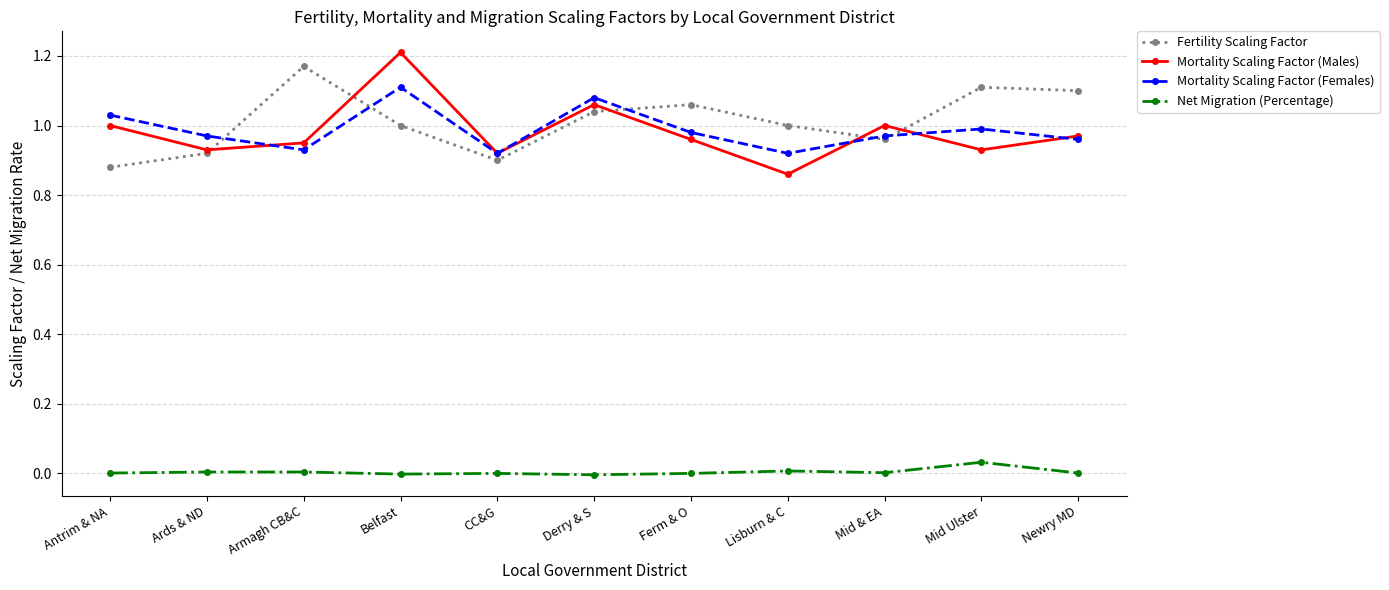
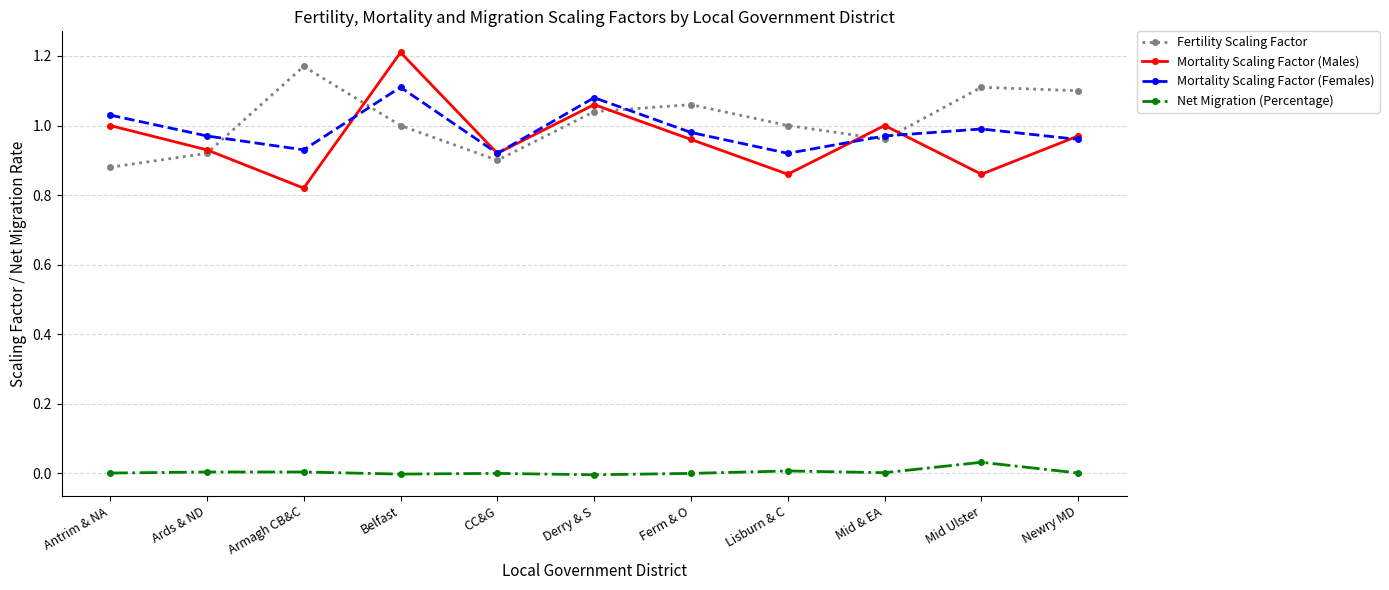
  {
    "Fertility Scaling Factor": {
      "Antrim & NA": 0.88,
      "Ards & ND": 0.92,
      "Armagh CB&C": 1.17,
      "Belfast": 1.00,
      "CC&G": 0.90,
      "Derry & S": 1.04,
      "Ferm & O": 1.06,
      "Lisburn & C": 1.00,
      "Mid & EA": 0.96,
      "Mid Ulster": 1.11,
      "Newry MD": 1.10
    },
    "Mortality Scaling Factor (Males)": {
      "Antrim & NA": 1.00,
      "Ards & ND": 0.93,
-     "Armagh CB&C": 0.95,
+     "Armagh CB&C": 0.82,
      "Belfast": 1.21,
      "Derry & S": 1.06,
      "Ferm & O": 0.96,
      "Lisburn & C": 0.86,
      "Mid & EA": 1.00,
-     "Mid Ulster": 0.93,
+     "Mid Ulster": 0.86,
      "Newry MD": 0.97
    },
    "Mortality Scaling Factor (Females)": {
      "Antrim & NA": 1.03,
      "Ards & ND": 0.97,
      "Armagh CB&C": 0.93,
      "Belfast": 1.11,
      "Derry & S": 1.08,
      "Ferm & O": 0.98,
      "Lisburn & C": 0.92,
      "Mid & EA": 0.97,
      "Mid Ulster": 0.99,
      "Newry MD": 0.96
    },
    "Net Migration (Percentage)": {
      "Antrim & NA": 0.00,
      "Ards & ND": 0.00,
      "Armagh CB&C": 0.00,
      "Belfast": 0.00,
      "CC&G": 0.00,
      "Derry & S": 0.00,
      "Ferm & O": 0.00,
      "Lisburn & C": 0.01,
      "Mid & EA": 0.00,
      "Mid Ulster": 0.03,
      "Newry MD": 0.00
    }
  }
